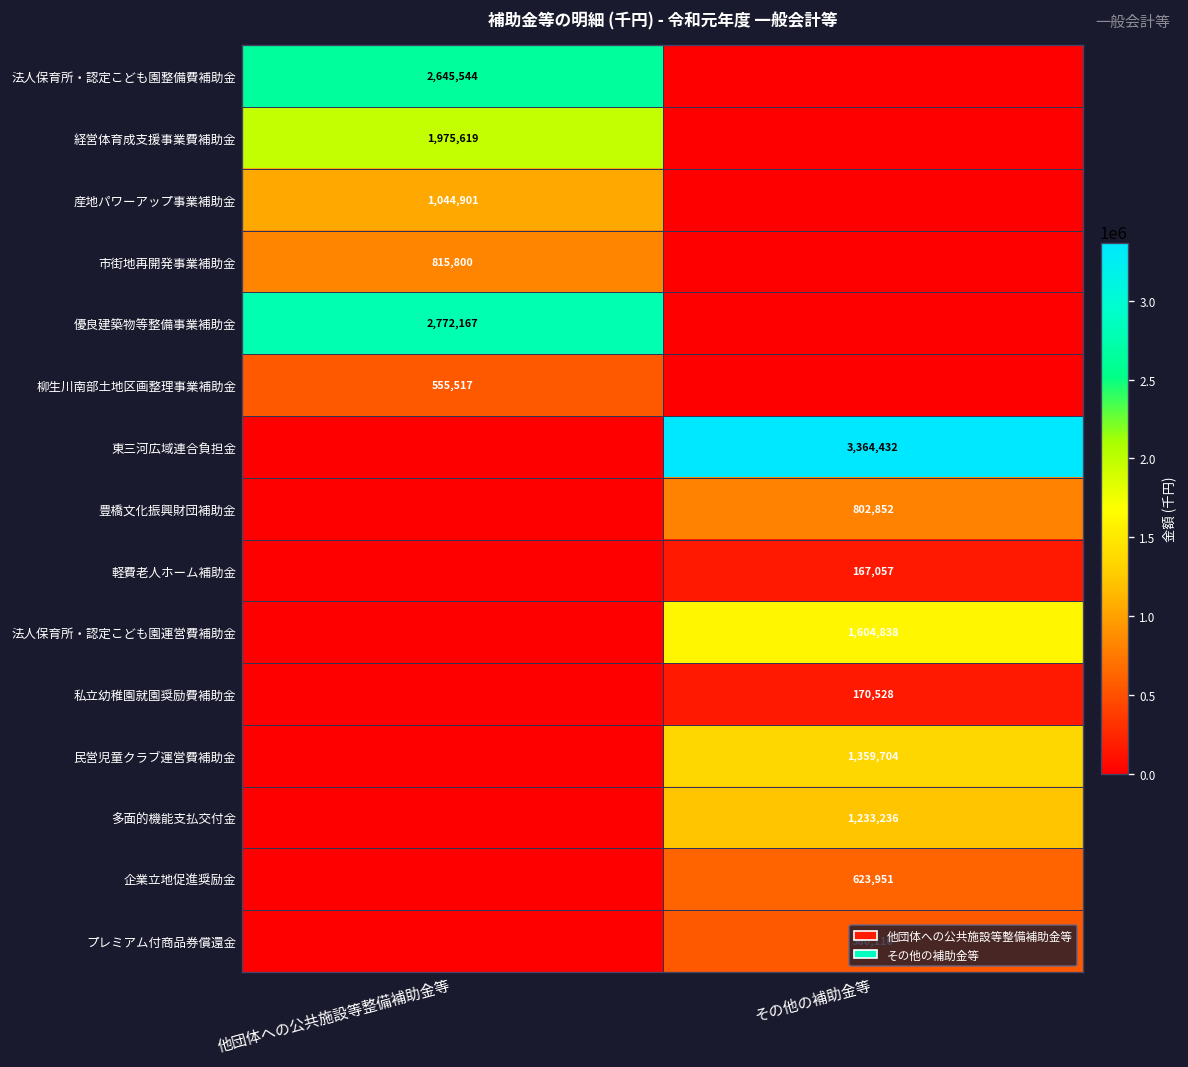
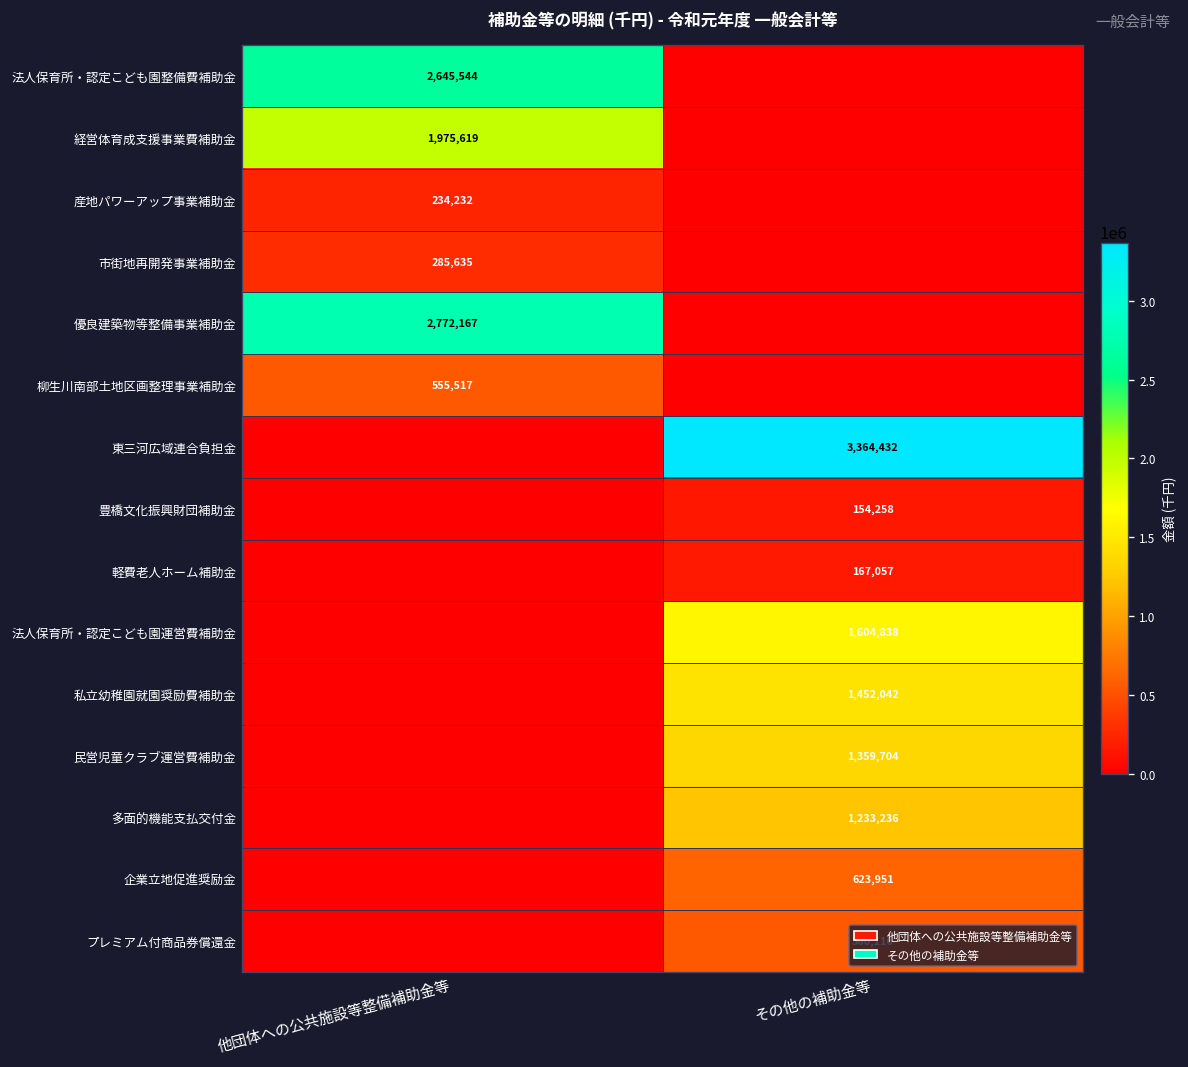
  {
    "法人保育所・認定こども園整備費補助金": {
      "他団体への公共施設等整備補助金等": "2,645,544"
    },
    "経営体育成支援事業費補助金": {
      "他団体への公共施設等整備補助金等": "1,975,619"
    },
    "産地パワーアップ事業補助金": {
-     "他団体への公共施設等整備補助金等": "1,044,901"
+     "他団体への公共施設等整備補助金等": "234,232"
    },
    "市街地再開発事業補助金": {
-     "他団体への公共施設等整備補助金等": "815,800"
+     "他団体への公共施設等整備補助金等": "285,635"
    },
    "優良建築物等整備事業補助金": {
      "他団体への公共施設等整備補助金等": "2,772,167"
    },
    "柳生川南部土地区画整理事業補助金": {
      "他団体への公共施設等整備補助金等": "555,517"
    },
    "東三河広域連合負担金": {
      "その他の補助金等": "3,364,432"
    },
    "豊橋文化振興財団補助金": {
-     "その他の補助金等": "802,852"
+     "その他の補助金等": "154,258"
    },
    "軽費老人ホーム補助金": {
      "その他の補助金等": "167,057"
    },
    "法人保育所・認定こども園運営費補助金": {
      "その他の補助金等": "1,604,838"
    },
    "私立幼稚園就園奨励費補助金": {
-     "その他の補助金等": "170,528"
+     "その他の補助金等": "1,452,042"
    },
    "民営児童クラブ運営費補助金": {
      "その他の補助金等": "1,359,704"
    },
    "多面的機能支払交付金": {
      "その他の補助金等": "1,233,236"
    },
    "企業立地促進奨励金": {
      "その他の補助金等": "623,951"
    }
  }
